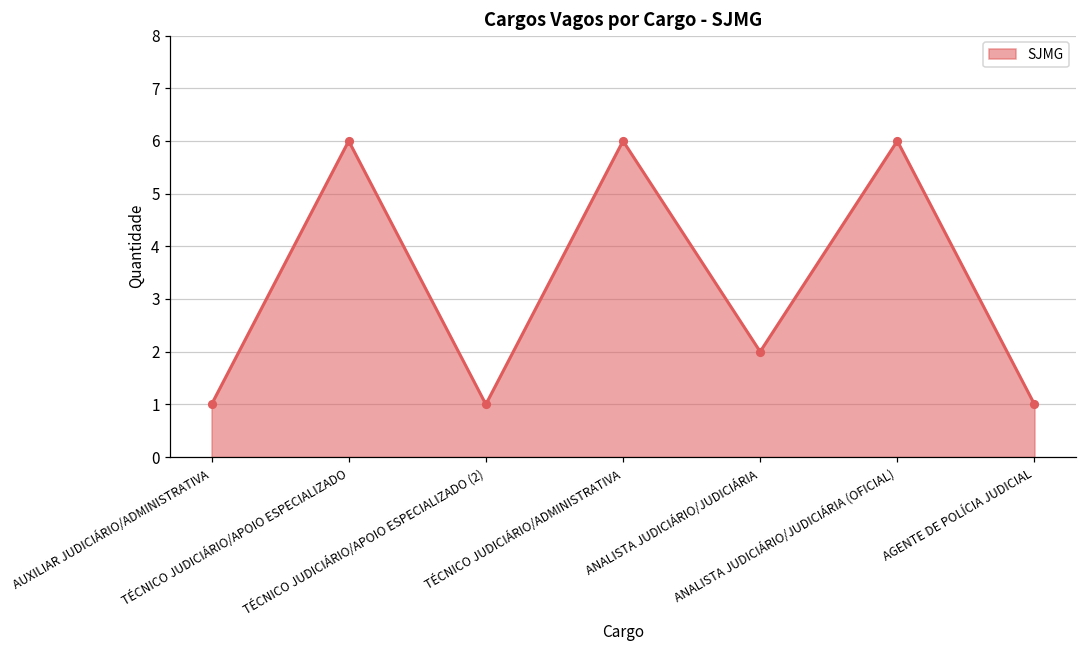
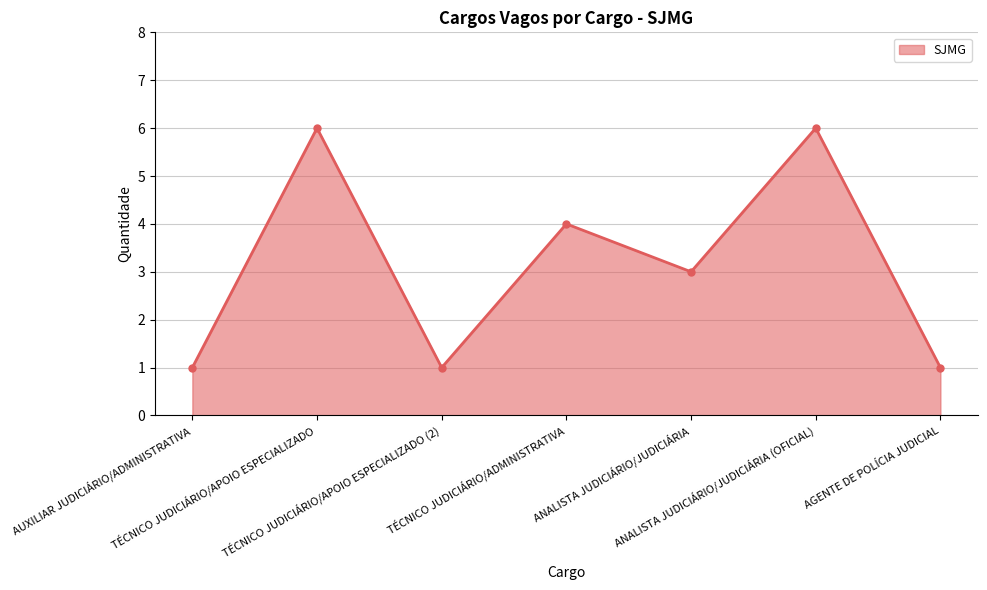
  {
    "AUXILIAR JUDICIÁRIO/ADMINISTRATIVA": 1,
    "TÉCNICO JUDICIÁRIO/APOIO ESPECIALIZADO": 6,
    "TÉCNICO JUDICIÁRIO/APOIO ESPECIALIZADO (2)": 1,
-   "TÉCNICO JUDICIÁRIO/ADMINISTRATIVA": 6,
-   "ANALISTA JUDICIÁRIO/JUDICIÁRIA": 2,
+   "TÉCNICO JUDICIÁRIO/ADMINISTRATIVA": 4,
+   "ANALISTA JUDICIÁRIO/JUDICIÁRIA": 3,
    "ANALISTA JUDICIÁRIO/JUDICIÁRIA (OFICIAL)": 6,
    "AGENTE DE POLÍCIA JUDICIAL": 1
  }
